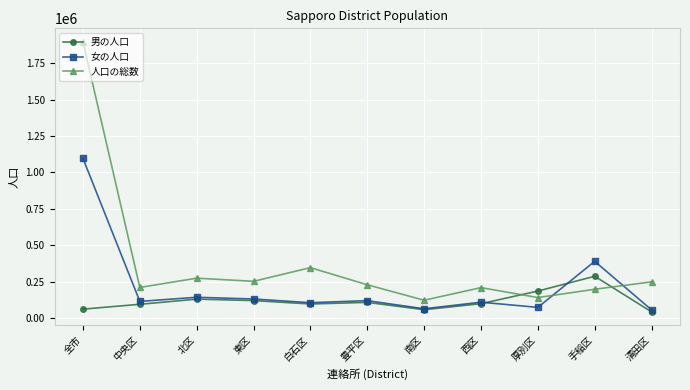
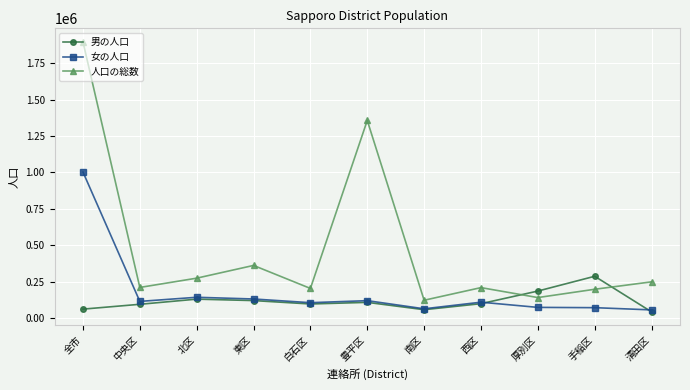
  {
    "男の人口": {
      "全市": 60000,
      "中央区": 100000,
      "厚別区": 190000,
      "手稲区": 290000
    },
    "女の人口": {
-     "全市": 1100000,
+     "全市": 1000000,
      "中央区": 120000,
      "厚別区": 70000,
-     "手稲区": 390000
+     "手稲区": 70000
    },
    "人口の総数": {
      "中央区": 210000,
      "北区": 270000,
-     "東区": 250000,
-     "白石区": 350000,
-     "豊平区": 230000,
+     "東区": 360000,
+     "白石区": 200000,
+     "豊平区": 1360000,
      "南区": 120000,
      "西区": 210000,
      "厚別区": 140000,
      "手稲区": 200000,
      "清田区": 250000
    }
  }
